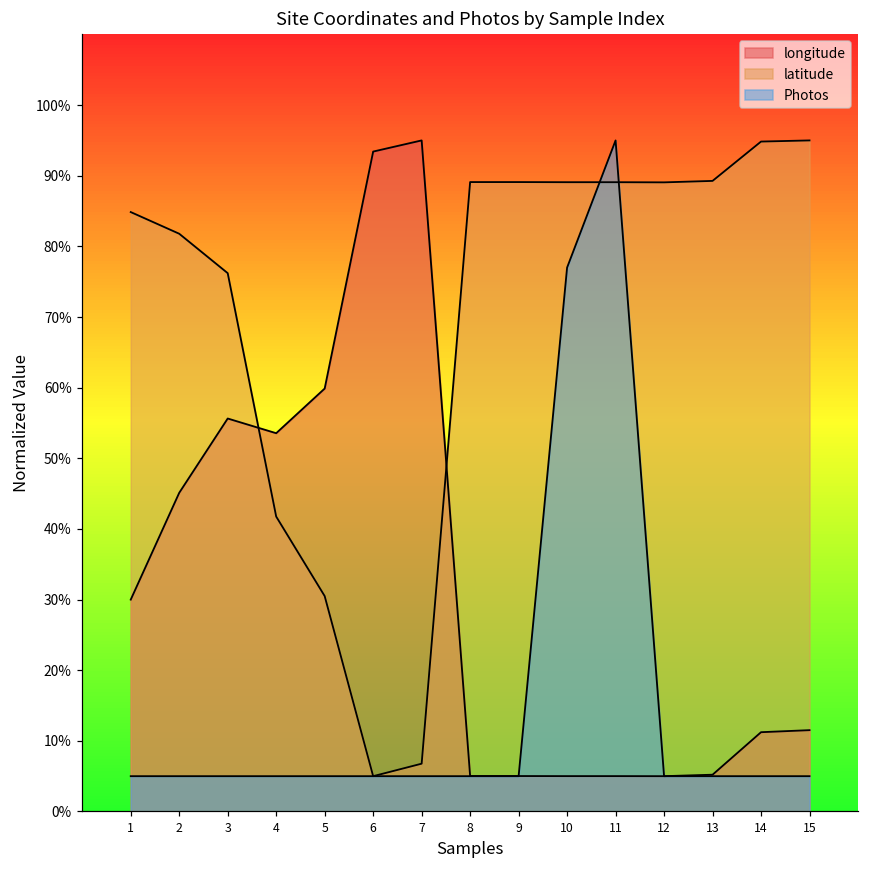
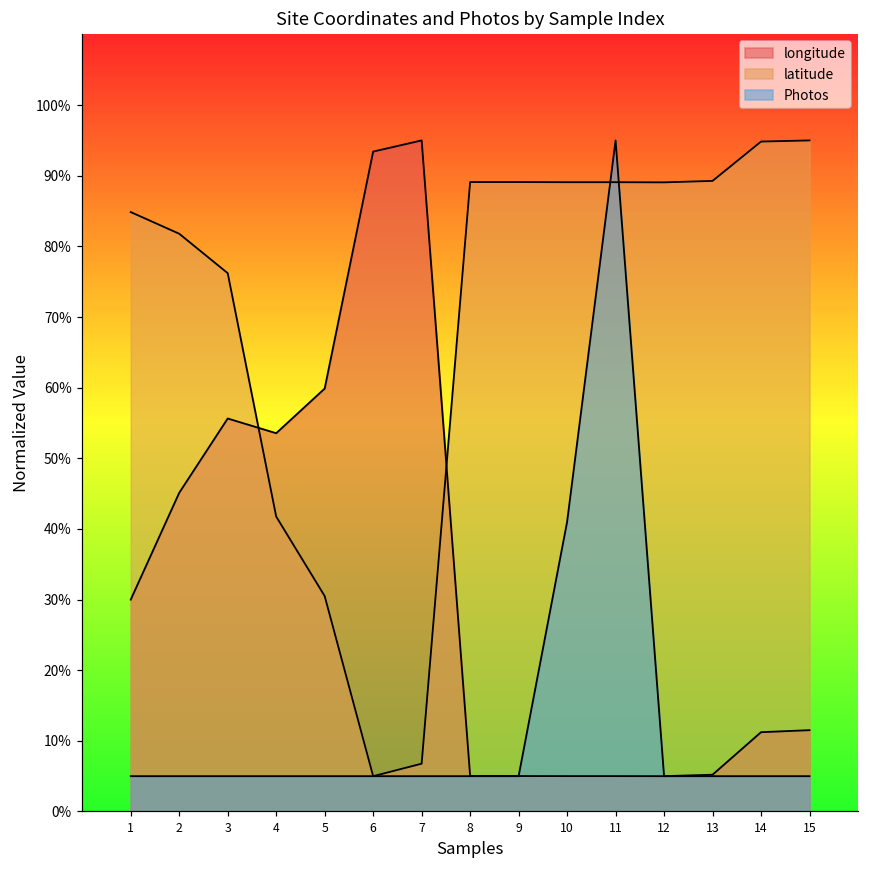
  {
    "Photos": {
      "1": "5%",
      "2": "5%",
      "3": "5%",
      "4": "5%",
      "5": "5%",
      "7": "5%",
-     "10": "77%",
+     "10": "41%",
      "11": "95%",
      "14": "5%",
      "15": "5%"
    }
  }
